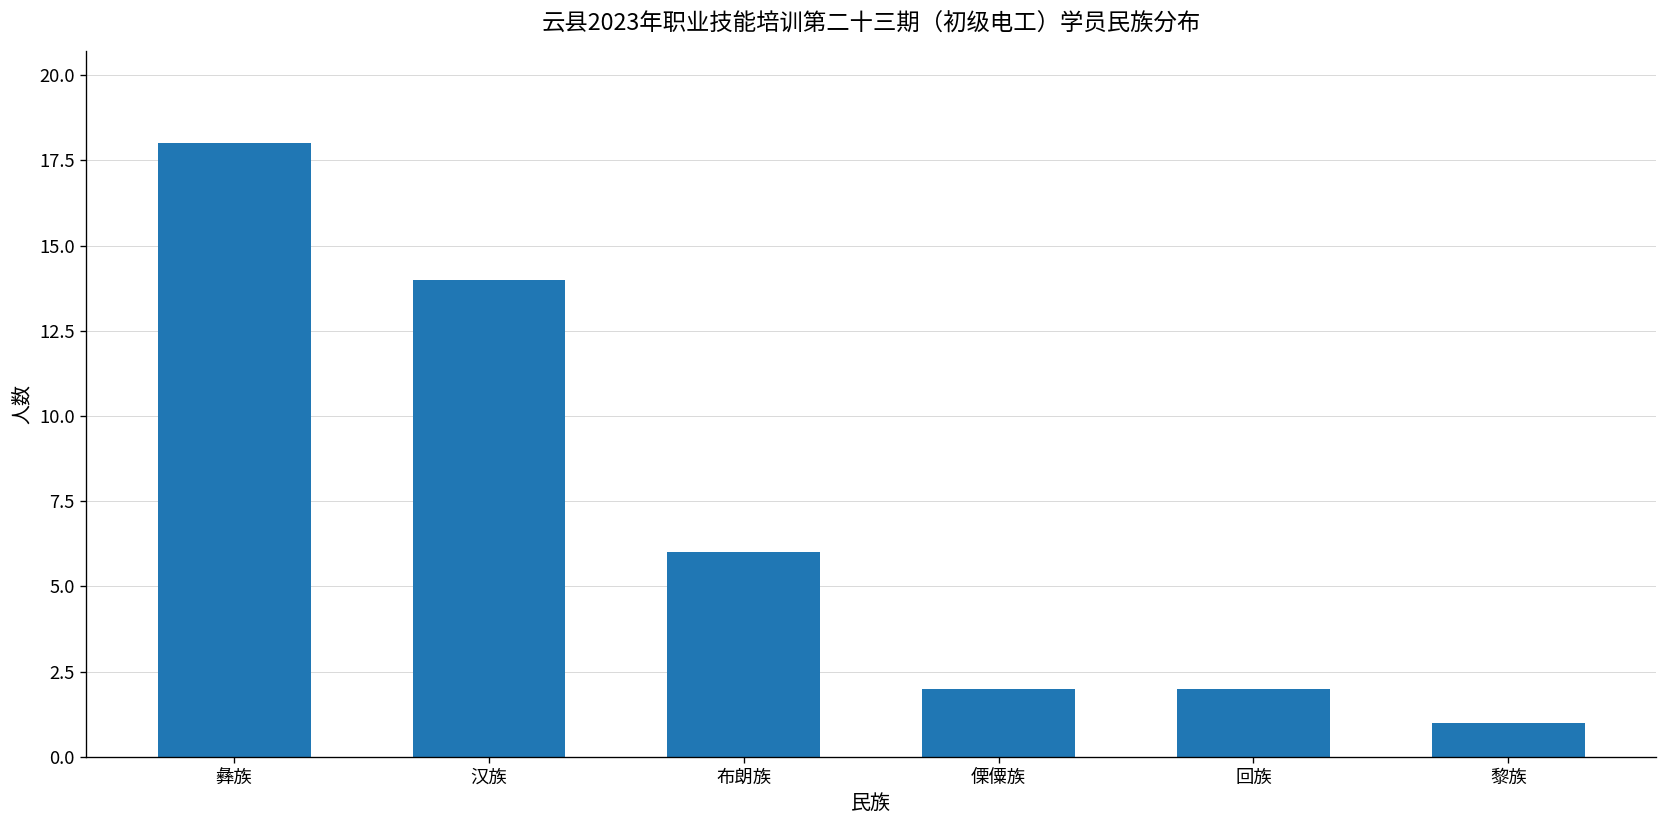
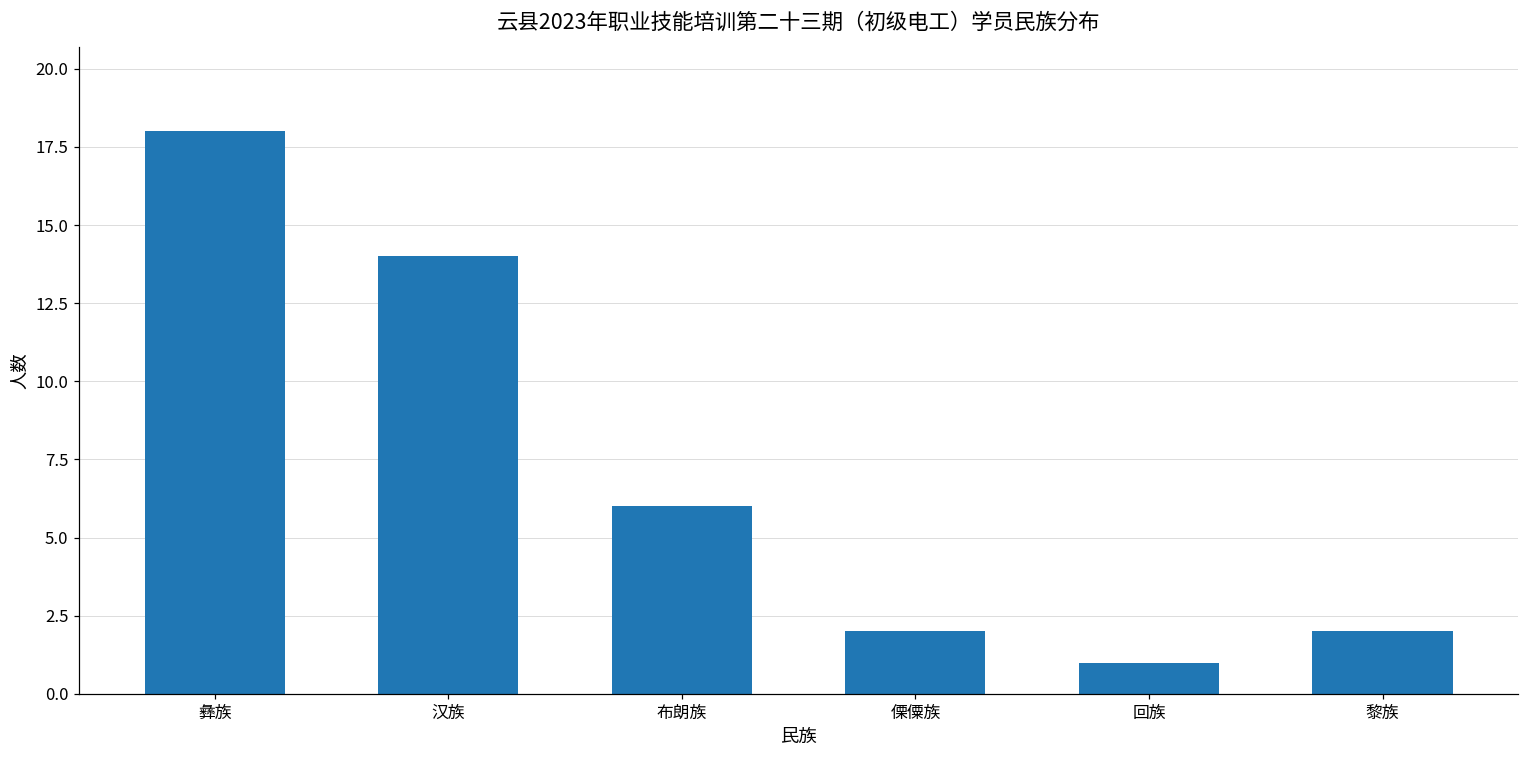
  {
    "彝族": 18,
    "汉族": 14,
    "布朗族": 6,
    "傈僳族": 2,
-   "回族": 2,
-   "黎族": 1
+   "回族": 1,
+   "黎族": 2
  }
